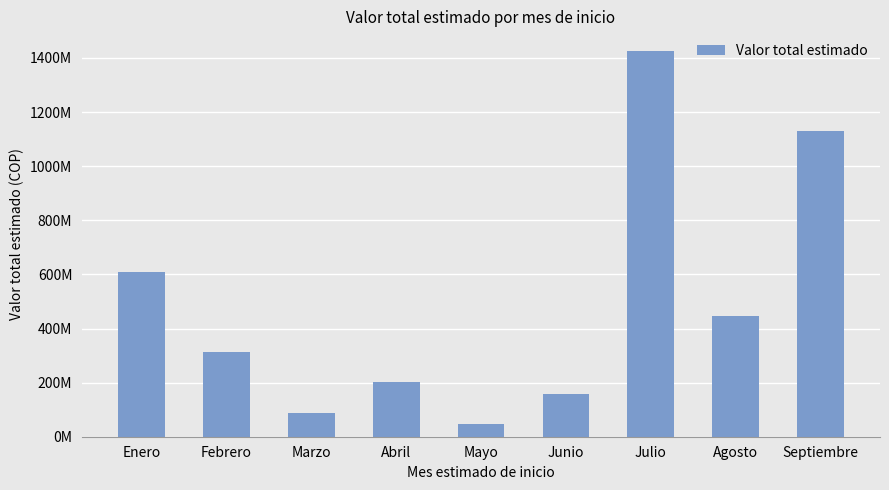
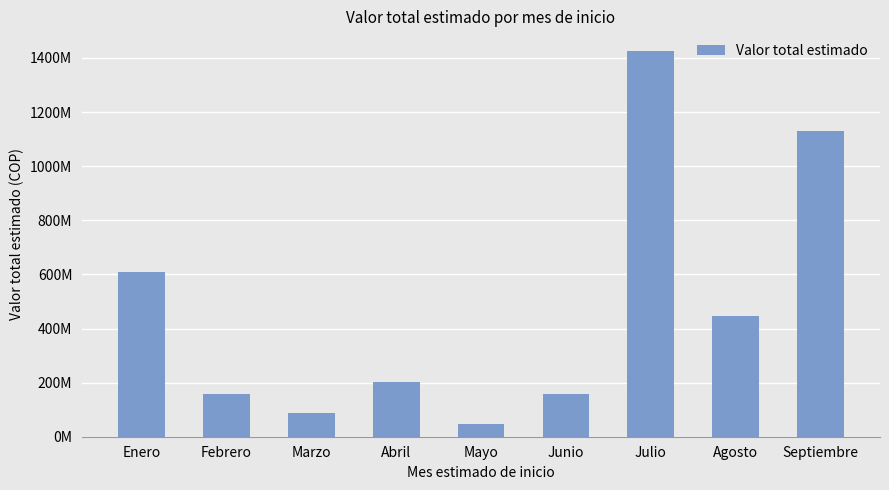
  {
    "Enero": 610000000,
-   "Febrero": 310000000,
+   "Febrero": 160000000,
    "Marzo": 90000000,
    "Abril": 200000000,
    "Mayo": 50000000,
    "Junio": 160000000,
    "Julio": 1430000000,
    "Agosto": 440000000,
    "Septiembre": 1130000000
  }
